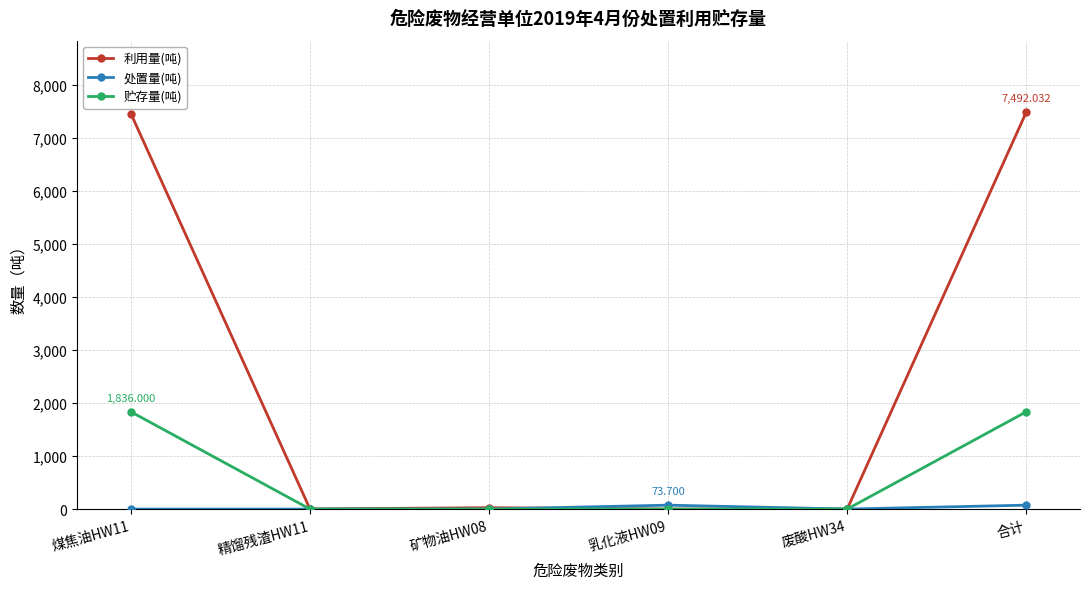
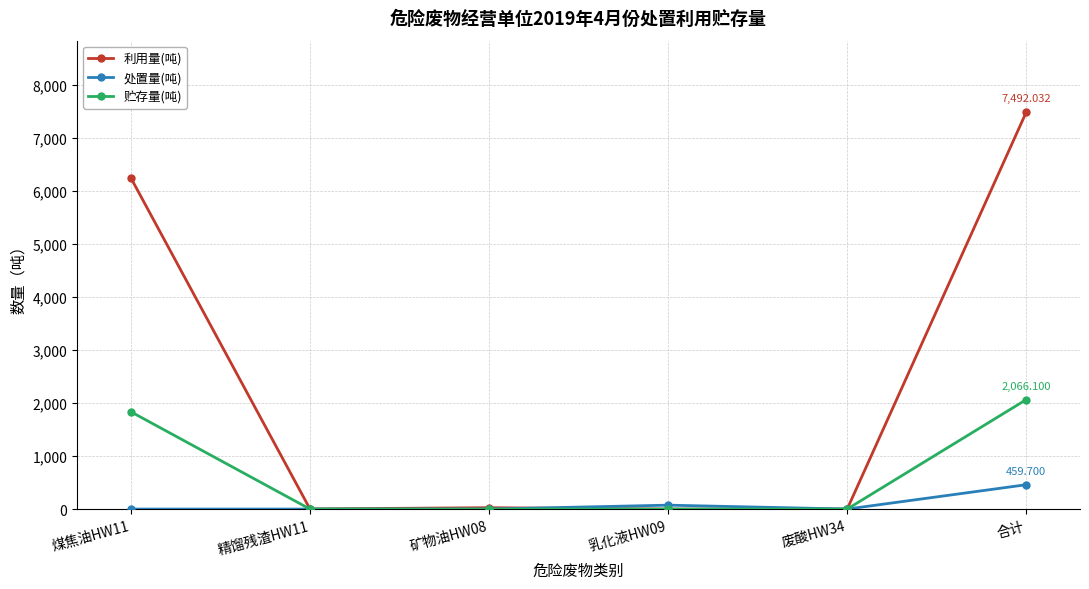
  {
    "利用量(吨)": {
-     "煤焦油HW11": "7,500"
+     "煤焦油HW11": "6,300"
    },
    "处置量(吨)": {
-     "合计": "73.700"
+     "合计": "459.700"
    },
    "贮存量(吨)": {
-     "合计": "1,836.000"
+     "合计": "2,066.100"
    }
  }
